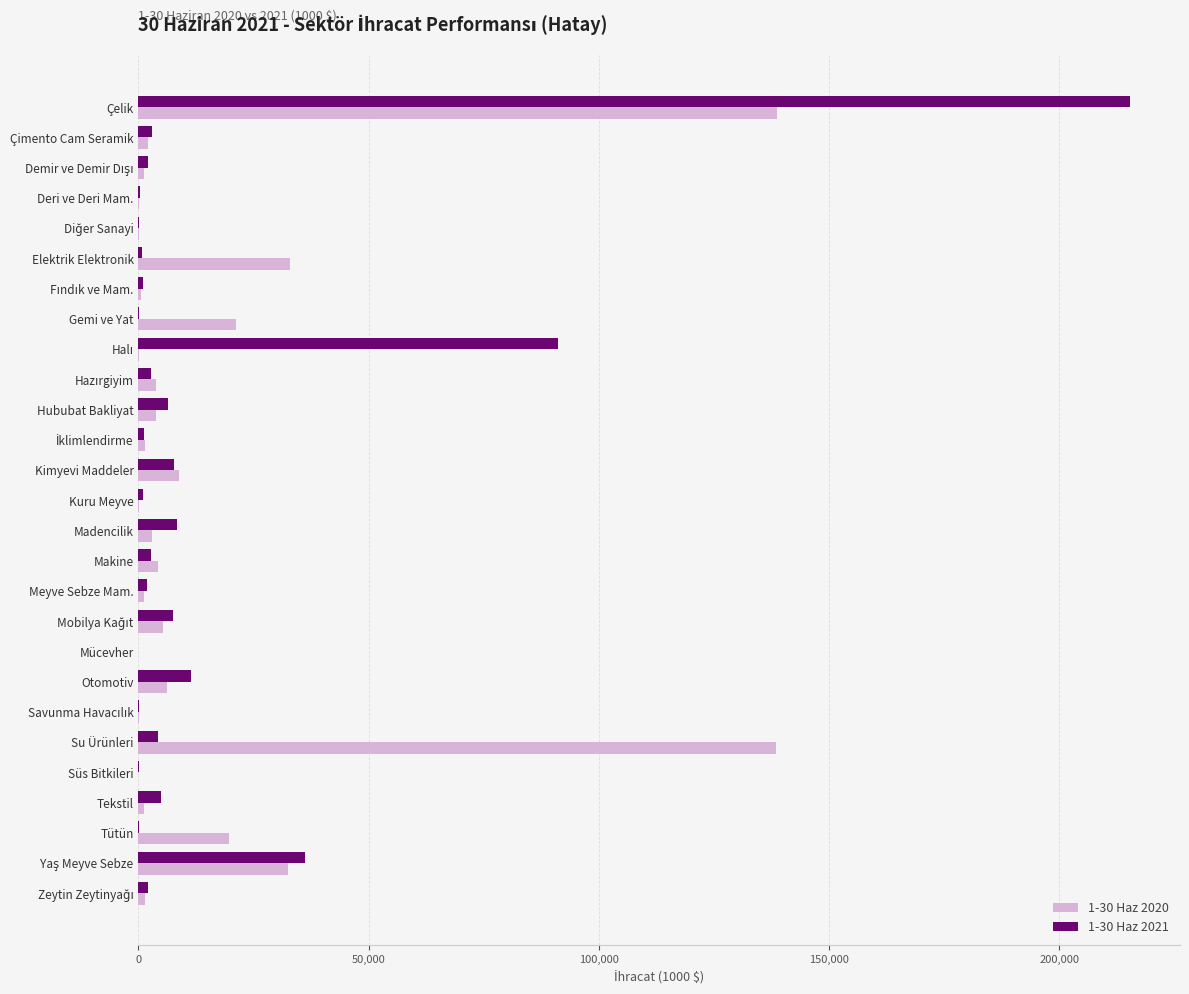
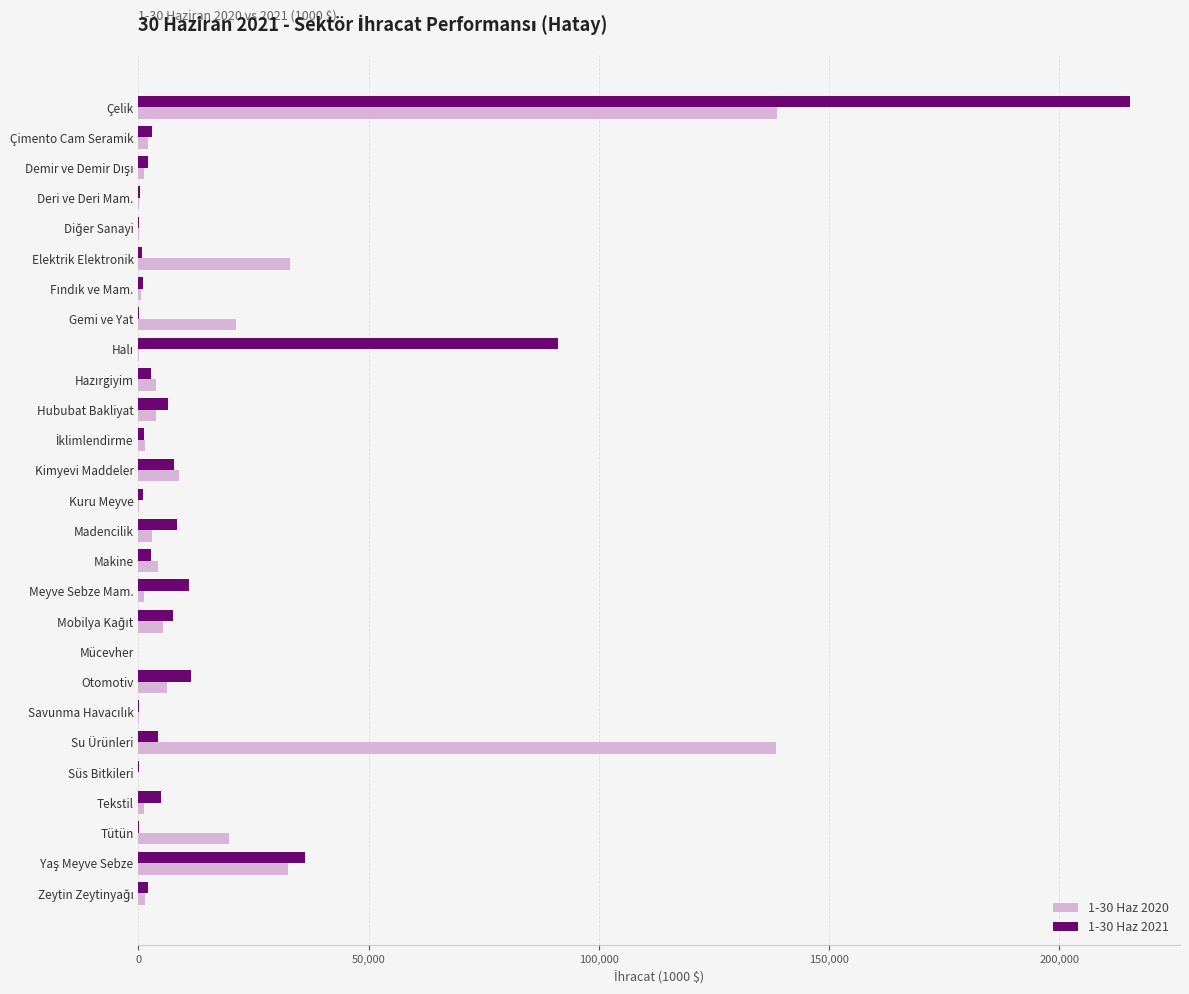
  {
    "1-30 Haz 2020": {
      "Çelik": "139,000",
      "Çimento Cam Seramik": "2,000",
      "Demir ve Demir Dışı": "1,000",
      "Elektrik Elektronik": "33,000",
      "Gemi ve Yat": "21,000",
      "Hazırgiyim": "4,000",
      "Hububat Bakliyat": "4,000",
      "İklimlendirme": "2,000",
      "Kimyevi Maddeler": "9,000",
      "Madencilik": "3,000",
      "Makine": "4,000",
      "Meyve Sebze Mam.": "1,000",
      "Mobilya Kağıt": "5,000",
      "Otomotiv": "6,000",
      "Su Ürünleri": "139,000",
      "Tekstil": "1,000",
      "Tütün": "20,000",
      "Yaş Meyve Sebze": "32,000",
      "Zeytin Zeytinyağı": "2,000"
    },
    "1-30 Haz 2021": {
      "Çelik": "215,000",
      "Çimento Cam Seramik": "3,000",
      "Demir ve Demir Dışı": "2,000",
      "Elektrik Elektronik": "1,000",
      "Fındık ve Mam.": "1,000",
      "Halı": "91,000",
      "Hazırgiyim": "3,000",
      "Hububat Bakliyat": "6,000",
      "İklimlendirme": "1,000",
      "Kimyevi Maddeler": "8,000",
      "Kuru Meyve": "1,000",
      "Madencilik": "8,000",
      "Makine": "3,000",
-     "Meyve Sebze Mam.": "2,000",
+     "Meyve Sebze Mam.": "11,000",
      "Mobilya Kağıt": "7,000",
      "Otomotiv": "11,000",
      "Su Ürünleri": "4,000",
      "Tekstil": "5,000",
      "Yaş Meyve Sebze": "36,000",
      "Zeytin Zeytinyağı": "2,000"
    }
  }
